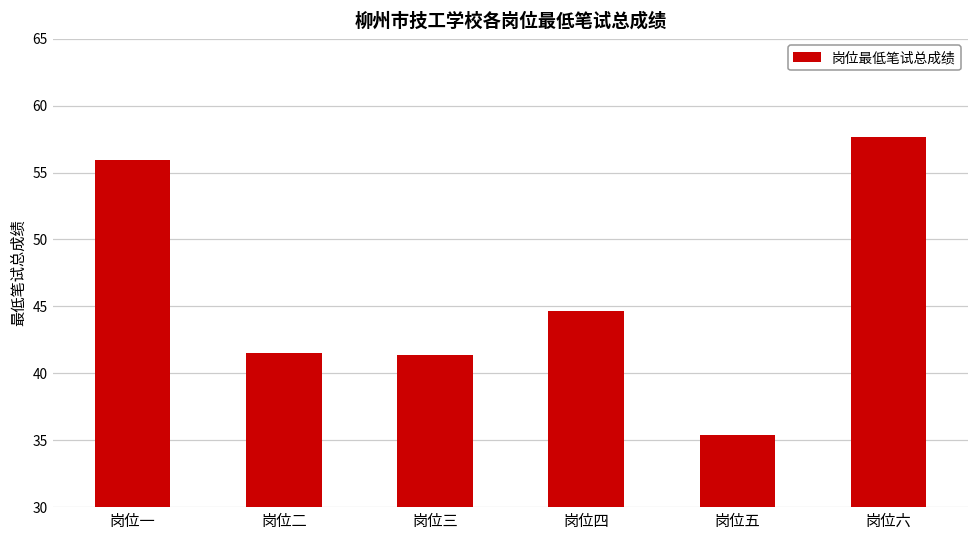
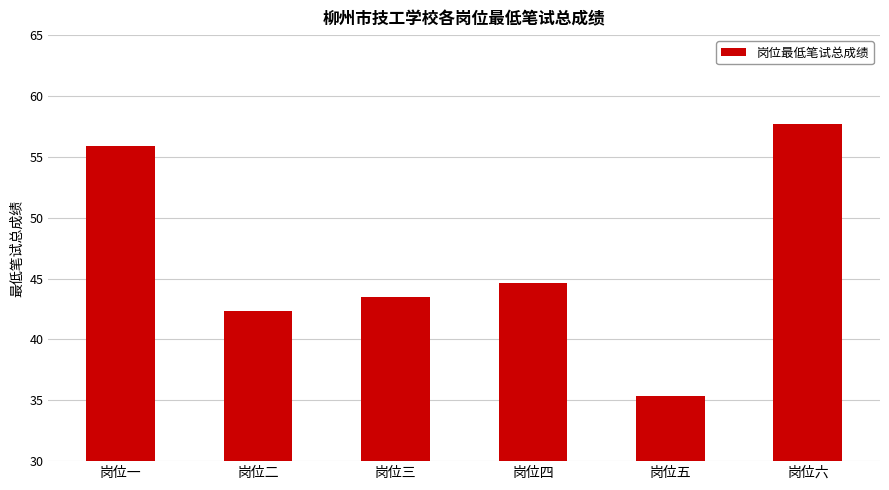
  {
    "岗位一": 55.9,
-   "岗位二": 41.5,
-   "岗位三": 41.4,
+   "岗位二": 42.3,
+   "岗位三": 43.5,
    "岗位四": 44.7,
    "岗位五": 35.4,
    "岗位六": 57.7
  }
